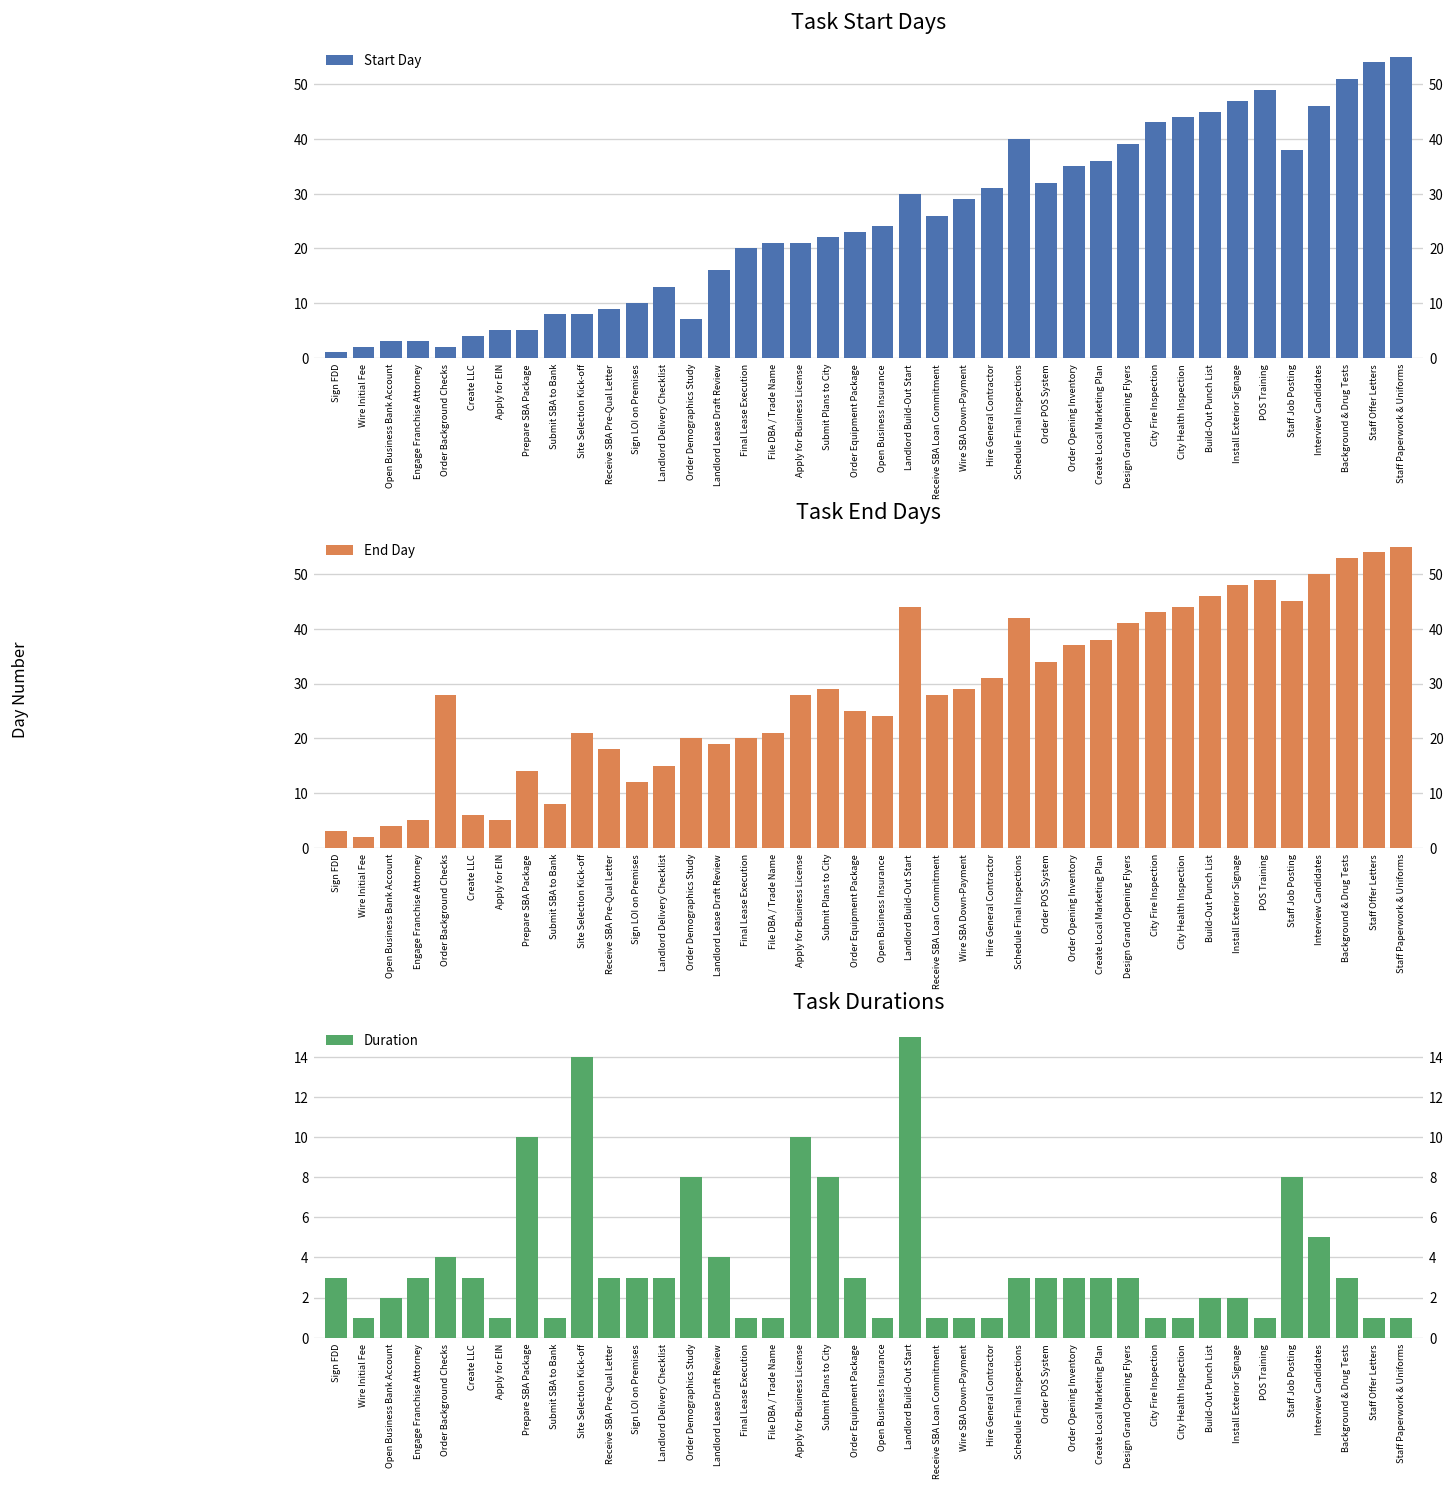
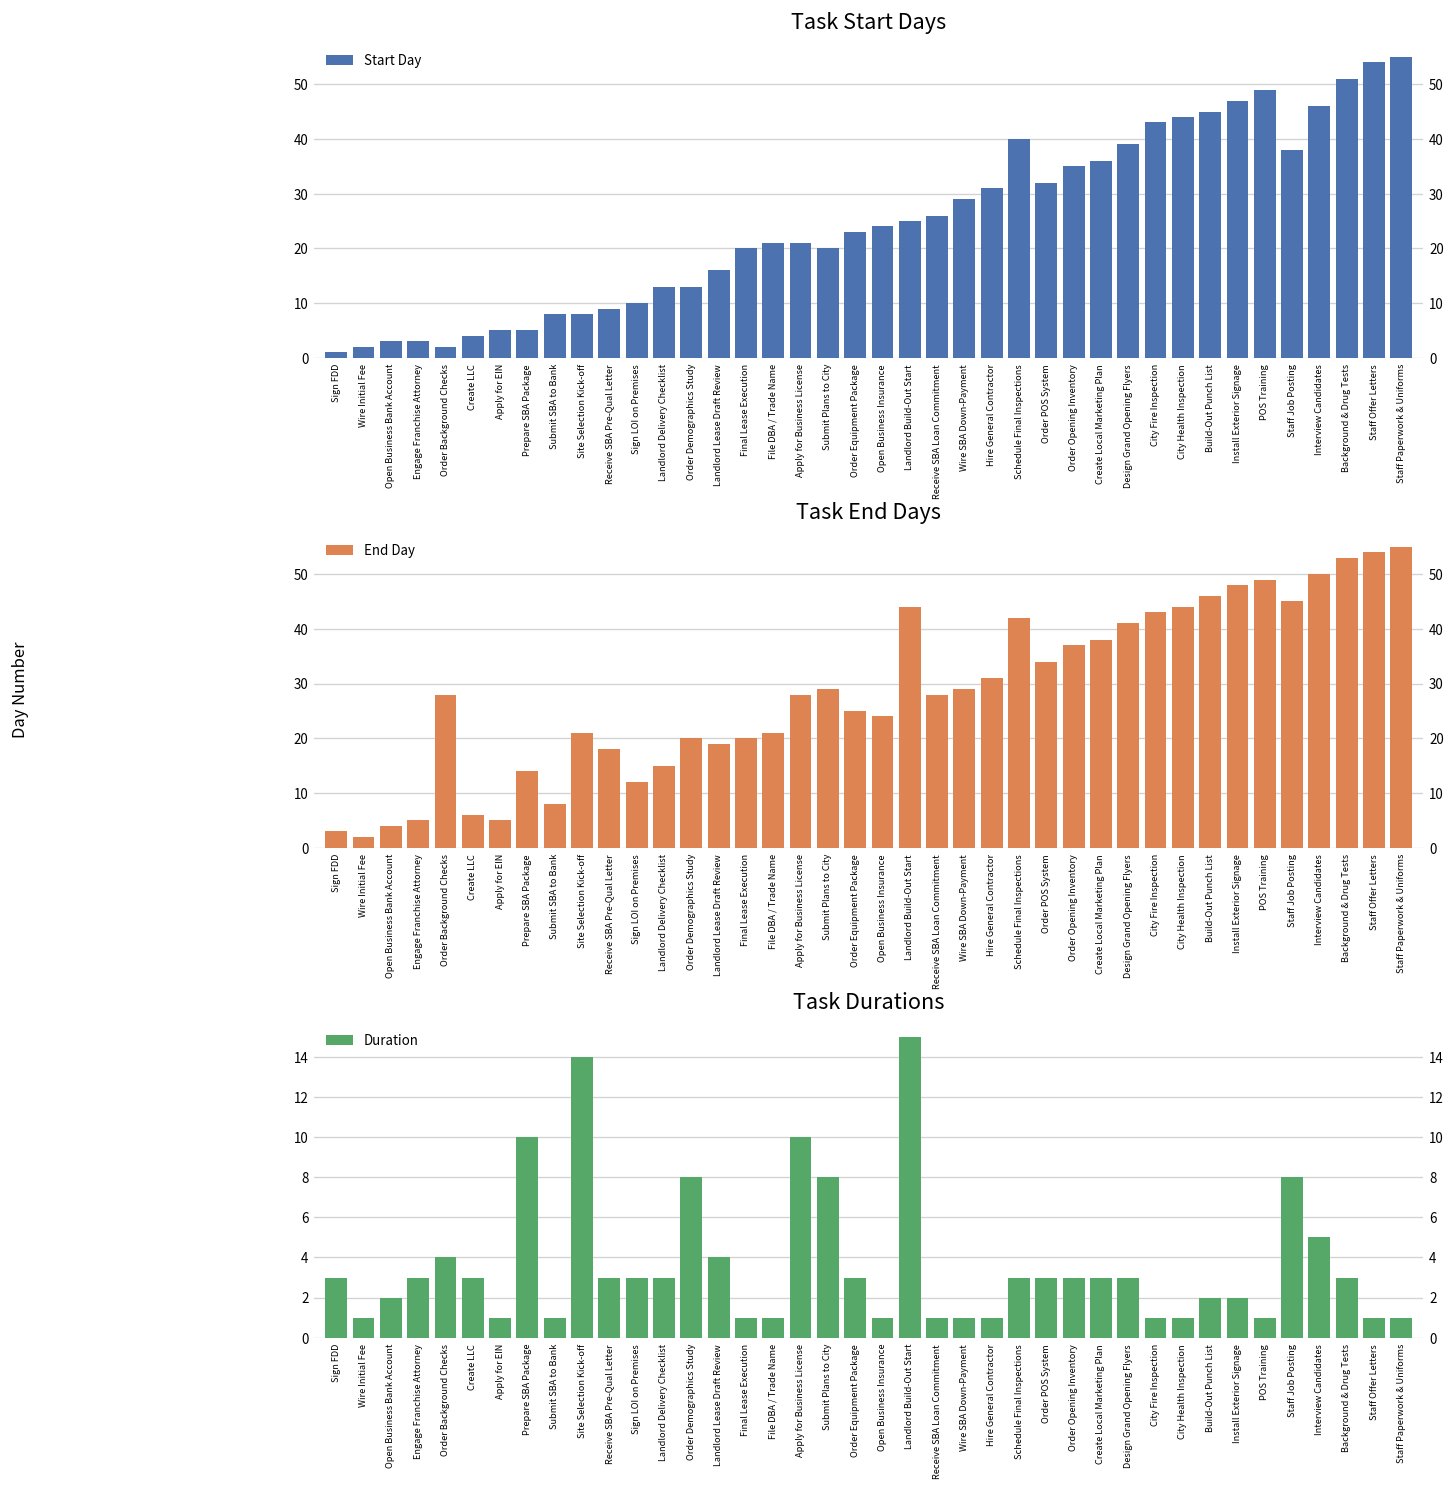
  {
    "Task Start Days": {
      "Sign FDD": 1,
      "Wire Initial Fee": 2,
      "Open Business Bank Account": 3,
      "Engage Franchise Attorney": 3,
      "Order Background Checks": 2,
      "Create LLC": 4,
      "Apply for EIN": 5,
      "Prepare SBA Package": 5,
      "Submit SBA to Bank": 8,
      "Site Selection Kick-off": 8,
      "Receive SBA Pre-Qual Letter": 9,
      "Sign LOI on Premises": 10,
      "Landlord Delivery Checklist": 13,
-     "Order Demographics Study": 7,
+     "Order Demographics Study": 13,
      "Landlord Lease Draft Review": 16,
      "Final Lease Execution": 20,
      "File DBA / Trade Name": 21,
      "Apply for Business License": 21,
-     "Submit Plans to City": 22,
+     "Submit Plans to City": 20,
      "Order Equipment Package": 23,
      "Open Business Insurance": 24,
-     "Landlord Build-Out Start": 30,
+     "Landlord Build-Out Start": 25,
      "Receive SBA Loan Commitment": 26,
      "Wire SBA Down-Payment": 29,
      "Hire General Contractor": 31,
      "Schedule Final Inspections": 40,
      "Order POS System": 32,
      "Order Opening Inventory": 35,
      "Create Local Marketing Plan": 36,
      "Design Grand Opening Flyers": 39,
      "City Fire Inspection": 43,
      "City Health Inspection": 44,
      "Build-Out Punch List": 45,
      "Install Exterior Signage": 47,
      "POS Training": 49,
      "Staff Job Posting": 38,
      "Interview Candidates": 46,
      "Background & Drug Tests": 51,
      "Staff Offer Letters": 54,
      "Staff Paperwork & Uniforms": 55
    },
    "Task End Days": {
      "Sign FDD": 3,
      "Wire Initial Fee": 2,
      "Open Business Bank Account": 4,
      "Engage Franchise Attorney": 5,
      "Order Background Checks": 28,
      "Create LLC": 6,
      "Apply for EIN": 5,
      "Prepare SBA Package": 14,
      "Submit SBA to Bank": 8,
      "Site Selection Kick-off": 21,
      "Receive SBA Pre-Qual Letter": 18,
      "Sign LOI on Premises": 12,
      "Landlord Delivery Checklist": 15,
      "Order Demographics Study": 20,
      "Landlord Lease Draft Review": 19,
      "Final Lease Execution": 20,
      "File DBA / Trade Name": 21,
      "Apply for Business License": 28,
      "Submit Plans to City": 29,
      "Order Equipment Package": 25,
      "Open Business Insurance": 24,
      "Landlord Build-Out Start": 44,
      "Receive SBA Loan Commitment": 28,
      "Wire SBA Down-Payment": 29,
      "Hire General Contractor": 31,
      "Schedule Final Inspections": 42,
      "Order POS System": 34,
      "Order Opening Inventory": 37,
      "Create Local Marketing Plan": 38,
      "Design Grand Opening Flyers": 41,
      "City Fire Inspection": 43,
      "City Health Inspection": 44,
      "Build-Out Punch List": 46,
      "Install Exterior Signage": 48,
      "POS Training": 49,
      "Staff Job Posting": 45,
      "Interview Candidates": 50,
      "Background & Drug Tests": 53,
      "Staff Offer Letters": 54,
      "Staff Paperwork & Uniforms": 55
    },
    "Task Durations": {
      "Sign FDD": 3.0,
      "Wire Initial Fee": 1.0,
      "Open Business Bank Account": 2.0,
      "Engage Franchise Attorney": 3.0,
      "Order Background Checks": 4.0,
      "Create LLC": 3.0,
      "Apply for EIN": 1.0,
      "Prepare SBA Package": 10.0,
      "Submit SBA to Bank": 1.0,
      "Site Selection Kick-off": 14.0,
      "Receive SBA Pre-Qual Letter": 3.0,
      "Sign LOI on Premises": 3.0,
      "Landlord Delivery Checklist": 3.0,
      "Order Demographics Study": 8.0,
      "Landlord Lease Draft Review": 4.0,
      "Final Lease Execution": 1.0,
      "File DBA / Trade Name": 1.0,
      "Apply for Business License": 10.0,
      "Submit Plans to City": 8.0,
      "Order Equipment Package": 3.0,
      "Open Business Insurance": 1.0,
      "Landlord Build-Out Start": 15.0,
      "Receive SBA Loan Commitment": 1.0,
      "Wire SBA Down-Payment": 1.0,
      "Hire General Contractor": 1.0,
      "Schedule Final Inspections": 3.0,
      "Order POS System": 3.0,
      "Order Opening Inventory": 3.0,
      "Create Local Marketing Plan": 3.0,
      "Design Grand Opening Flyers": 3.0,
      "City Fire Inspection": 1.0,
      "City Health Inspection": 1.0,
      "Build-Out Punch List": 2.0,
      "Install Exterior Signage": 2.0,
      "POS Training": 1.0,
      "Staff Job Posting": 8.0,
      "Interview Candidates": 5.0,
      "Background & Drug Tests": 3.0,
      "Staff Offer Letters": 1.0,
      "Staff Paperwork & Uniforms": 1.0
    }
  }
